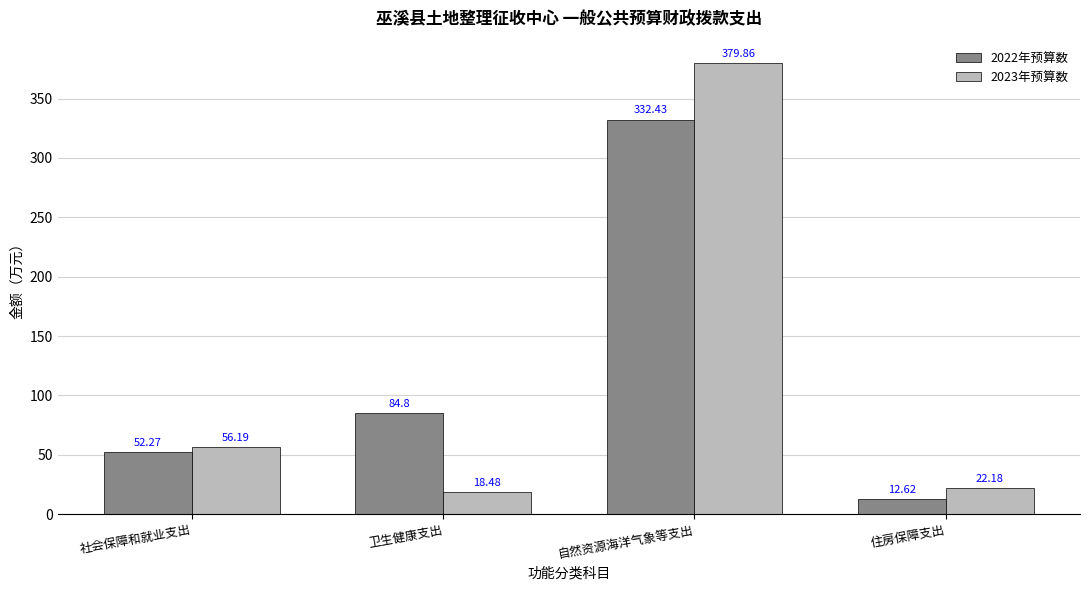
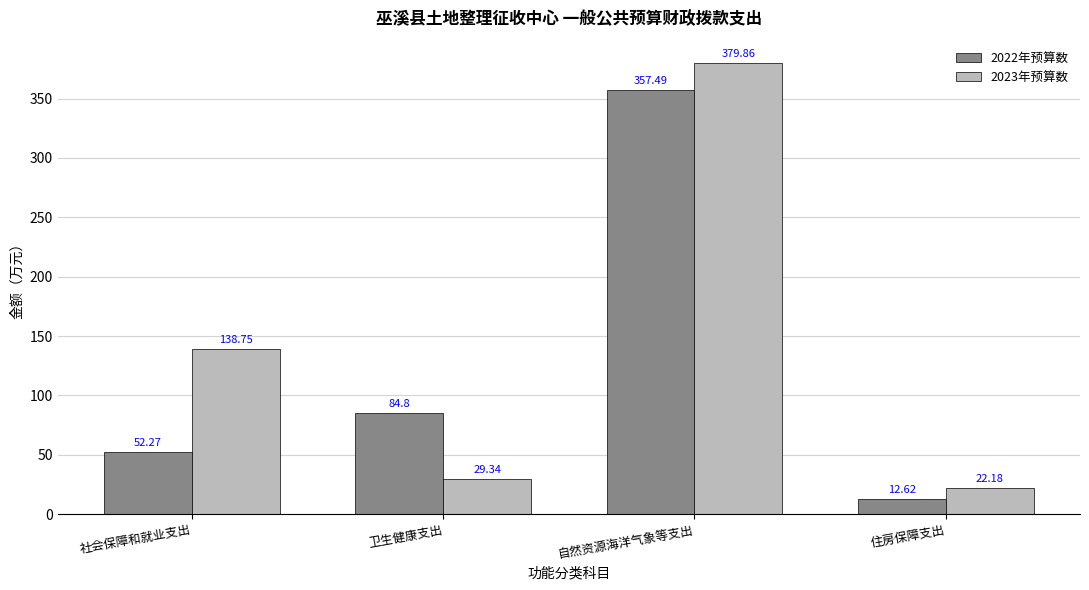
  {
    "2022年预算数": {
      "社会保障和就业支出": 52.27,
      "卫生健康支出": 84.8,
-     "自然资源海洋气象等支出": 332.43,
+     "自然资源海洋气象等支出": 357.49,
      "住房保障支出": 12.62
    },
    "2023年预算数": {
-     "社会保障和就业支出": 56.19,
-     "卫生健康支出": 18.48,
+     "社会保障和就业支出": 138.75,
+     "卫生健康支出": 29.34,
      "自然资源海洋气象等支出": 379.86,
      "住房保障支出": 22.18
    }
  }
